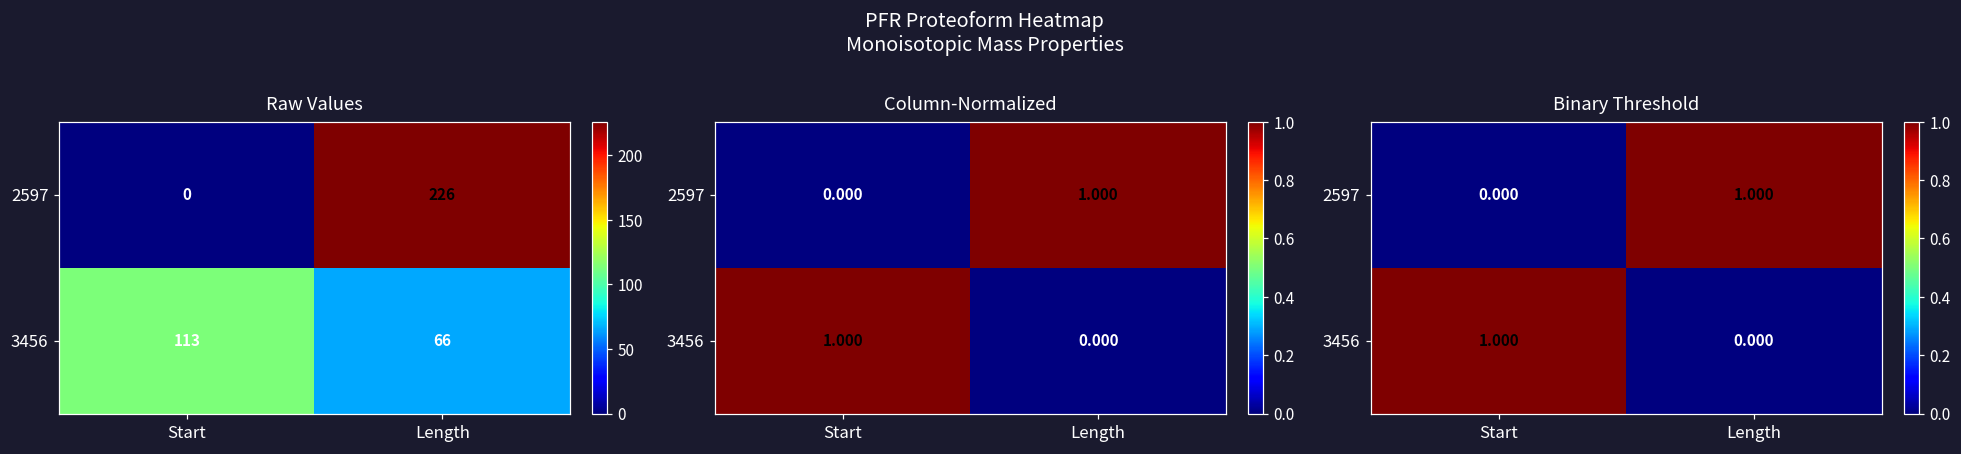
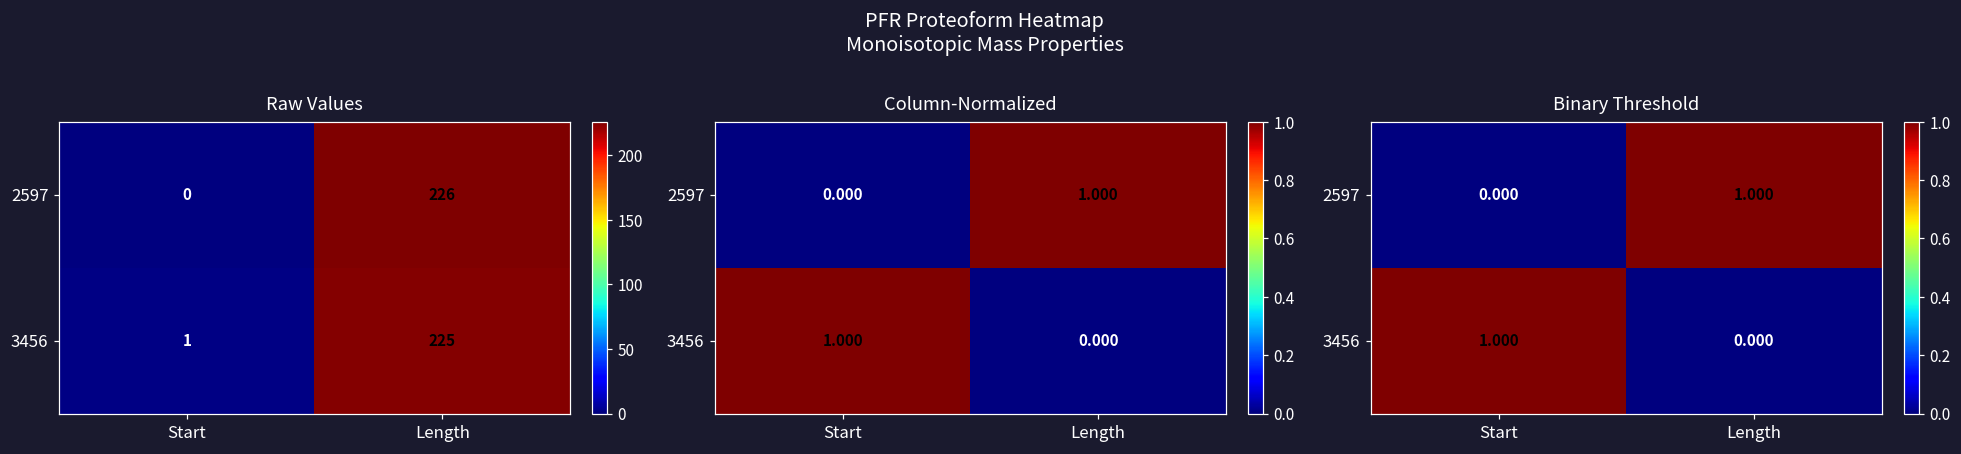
  {
    "Raw Values": {
      "2597": {
        "Start": 0,
        "Length": 226
      },
      "3456": {
-       "Start": 113,
-       "Length": 66
+       "Start": 1,
+       "Length": 225
      }
    },
    "Column-Normalized": {
      "2597": {
        "Start": 0.000,
        "Length": 1.000
      },
      "3456": {
        "Start": 1.000,
        "Length": 0.000
      }
    },
    "Binary Threshold": {
      "2597": {
        "Start": 0.000,
        "Length": 1.000
      },
      "3456": {
        "Start": 1.000,
        "Length": 0.000
      }
    }
  }
